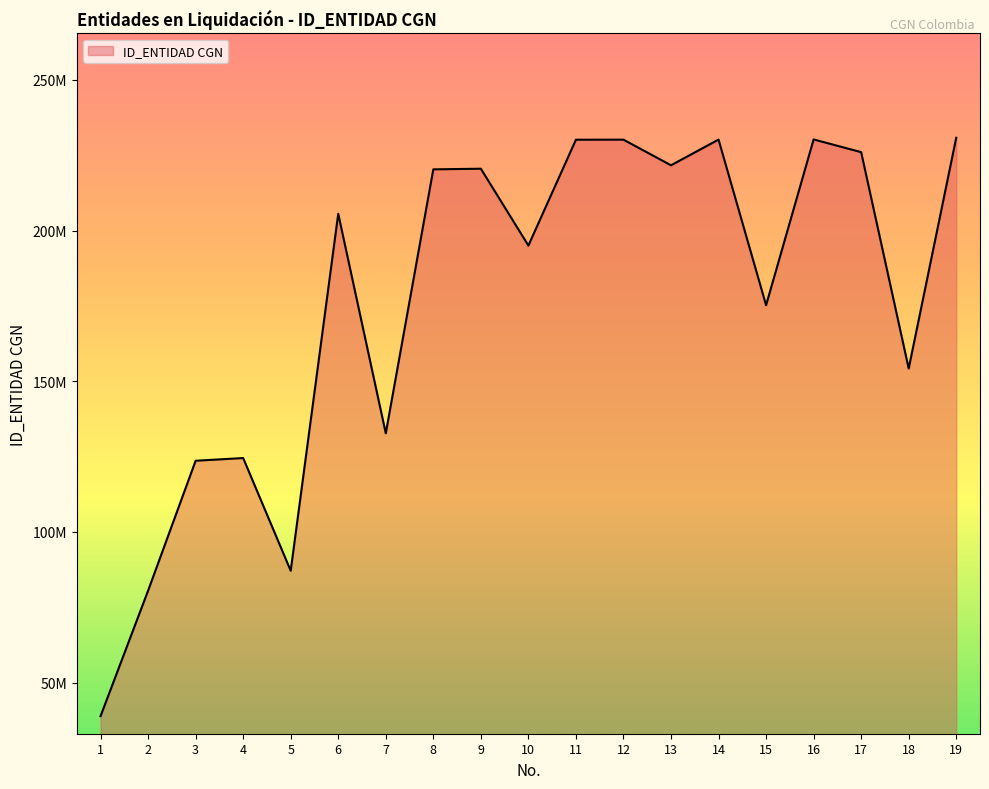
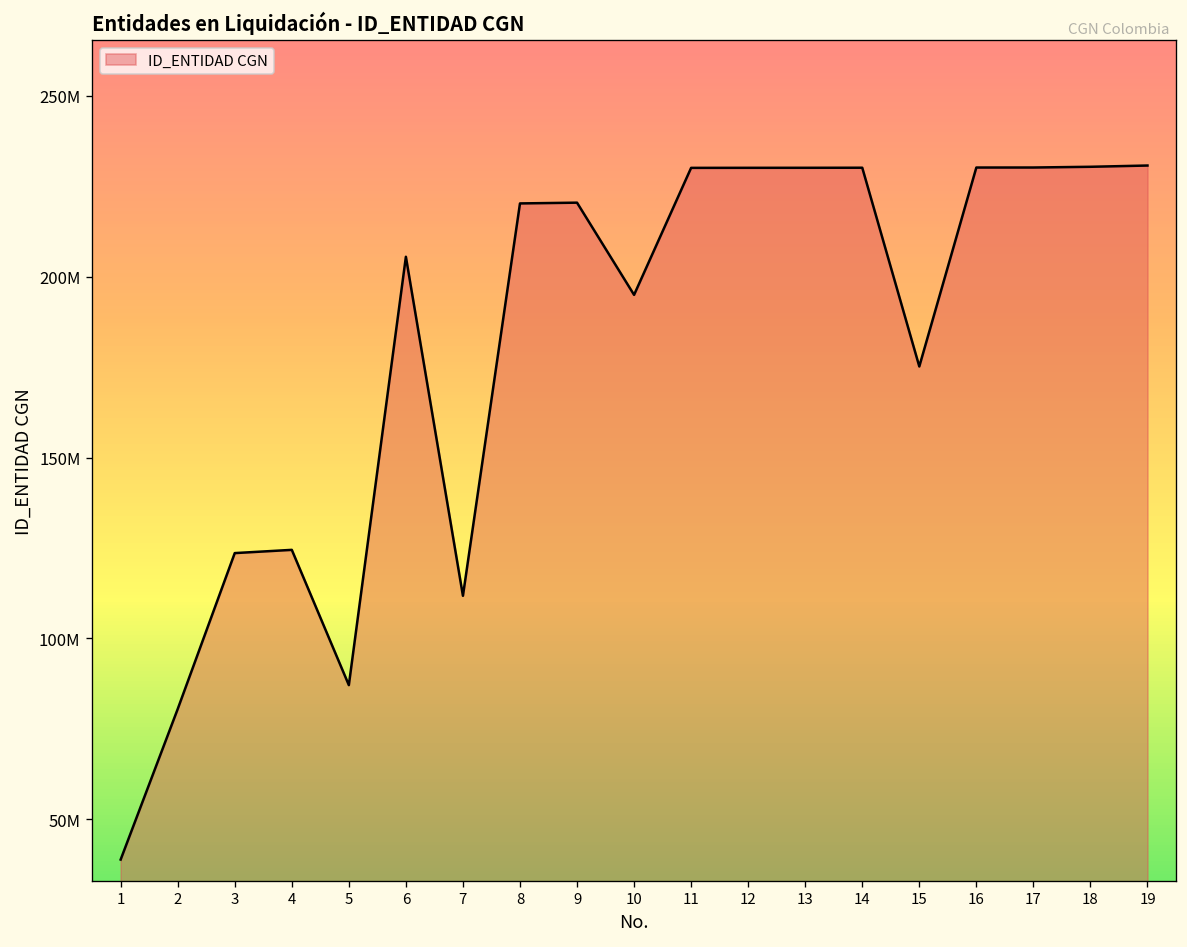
  {
    "1": 39000000,
    "2": 81000000,
    "3": 124000000,
    "4": 125000000,
    "5": 87000000,
    "6": 206000000,
-   "7": 133000000,
+   "7": 112000000,
    "8": 220000000,
    "9": 221000000,
    "10": 195000000,
    "11": 230000000,
    "12": 230000000,
-   "13": 222000000,
+   "13": 230000000,
    "14": 230000000,
    "15": 175000000,
    "16": 230000000,
-   "17": 226000000,
-   "18": 154000000,
+   "17": 230000000,
+   "18": 230000000,
    "19": 231000000
  }
